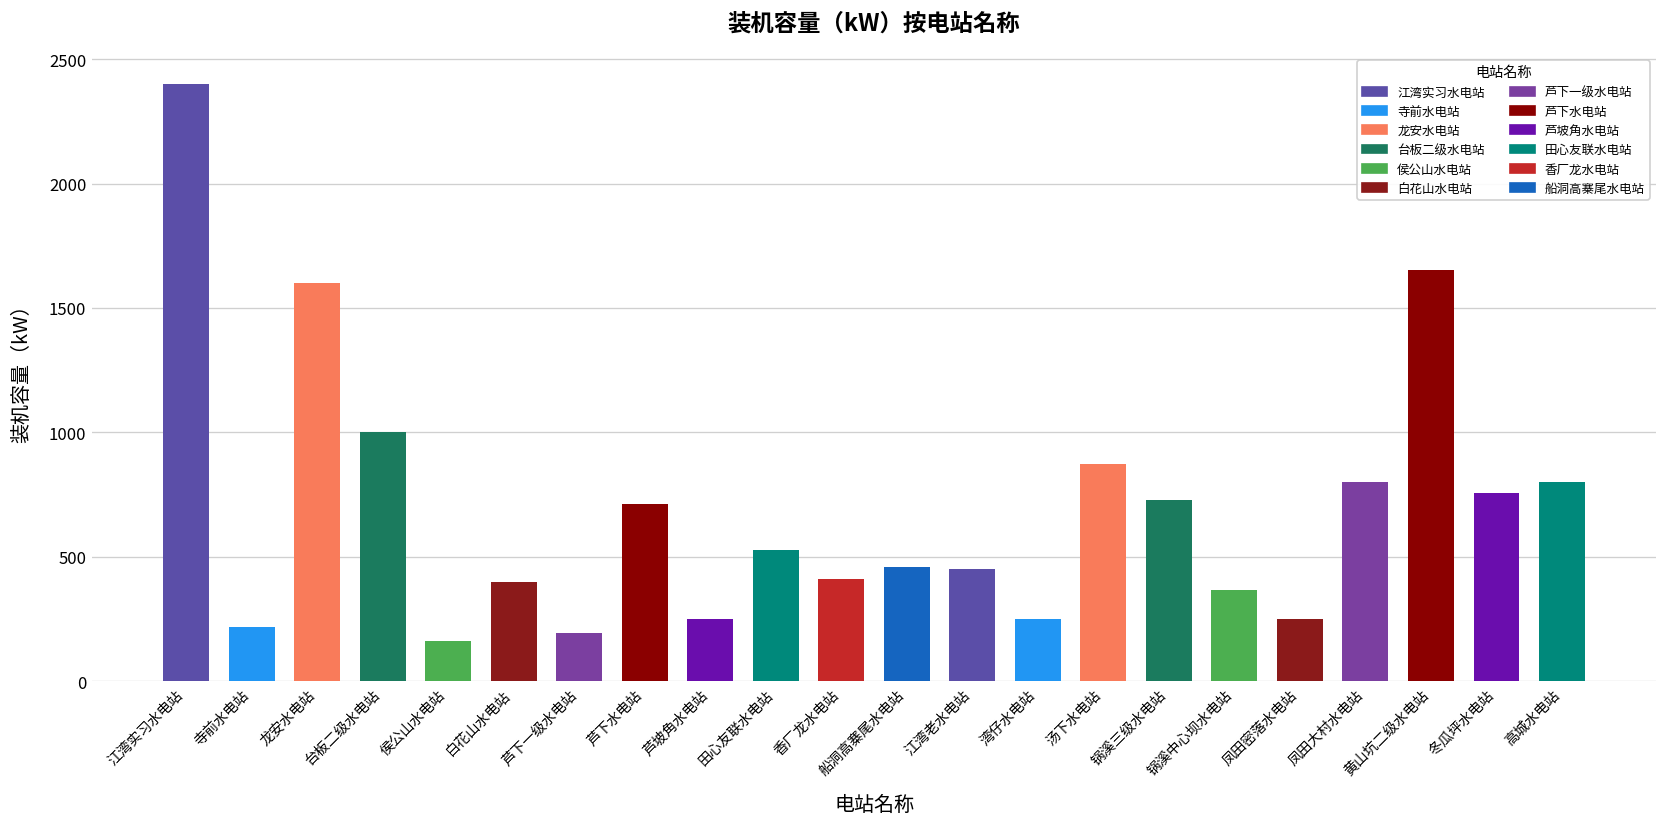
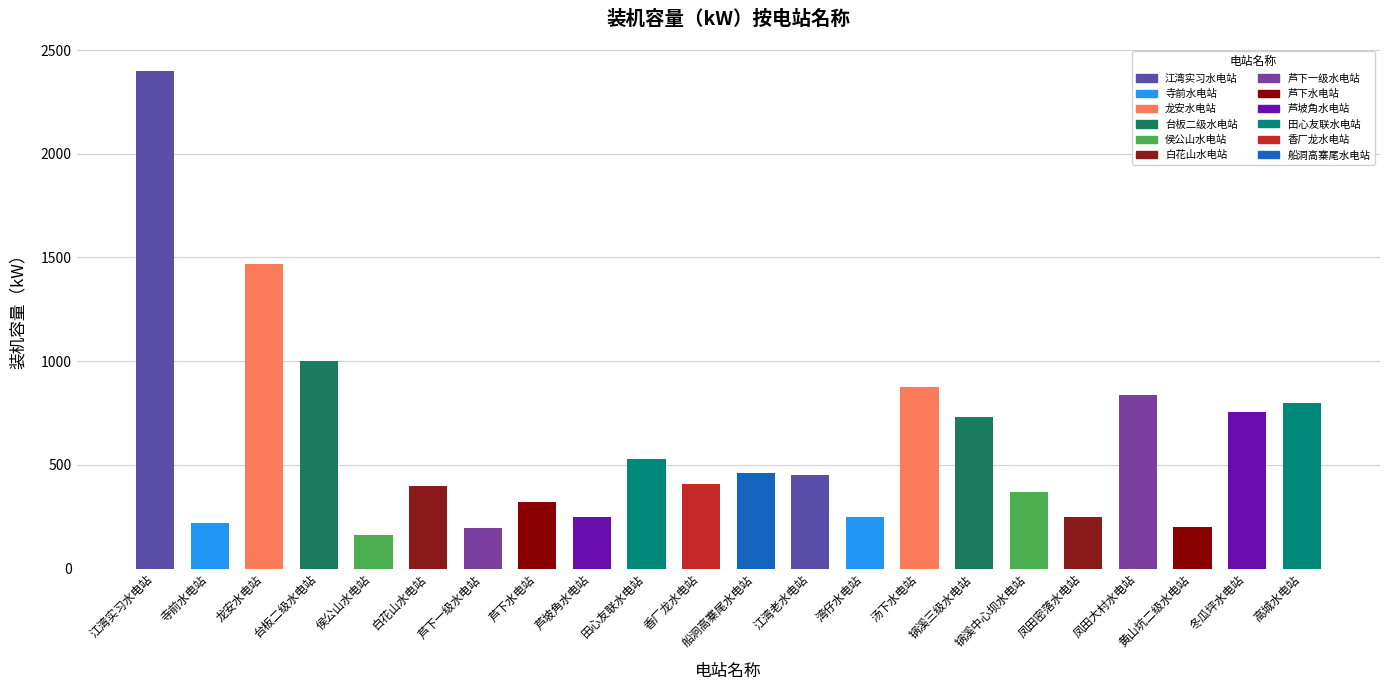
  {
    "江湾实习水电站": 2400,
    "寺前水电站": 220,
-   "龙安水电站": 1600,
+   "龙安水电站": 1470,
    "台板二级水电站": 1000,
    "侯公山水电站": 160,
    "白花山水电站": 400,
    "芦下一级水电站": 200,
-   "芦下水电站": 710,
+   "芦下水电站": 320,
    "芦坡角水电站": 250,
    "田心友联水电站": 530,
    "香厂龙水电站": 410,
    "船洞高寨尾水电站": 460,
    "江湾老水电站": 450,
    "湾仔水电站": 250,
    "汤下水电站": 870,
    "锅溪三级水电站": 730,
    "锅溪中心坝水电站": 370,
    "凤田密落水电站": 250,
-   "凤田大村水电站": 800,
-   "黄山坑二级水电站": 1650,
+   "凤田大村水电站": 840,
+   "黄山坑二级水电站": 200,
    "冬瓜坪水电站": 760,
    "高城水电站": 800
  }
